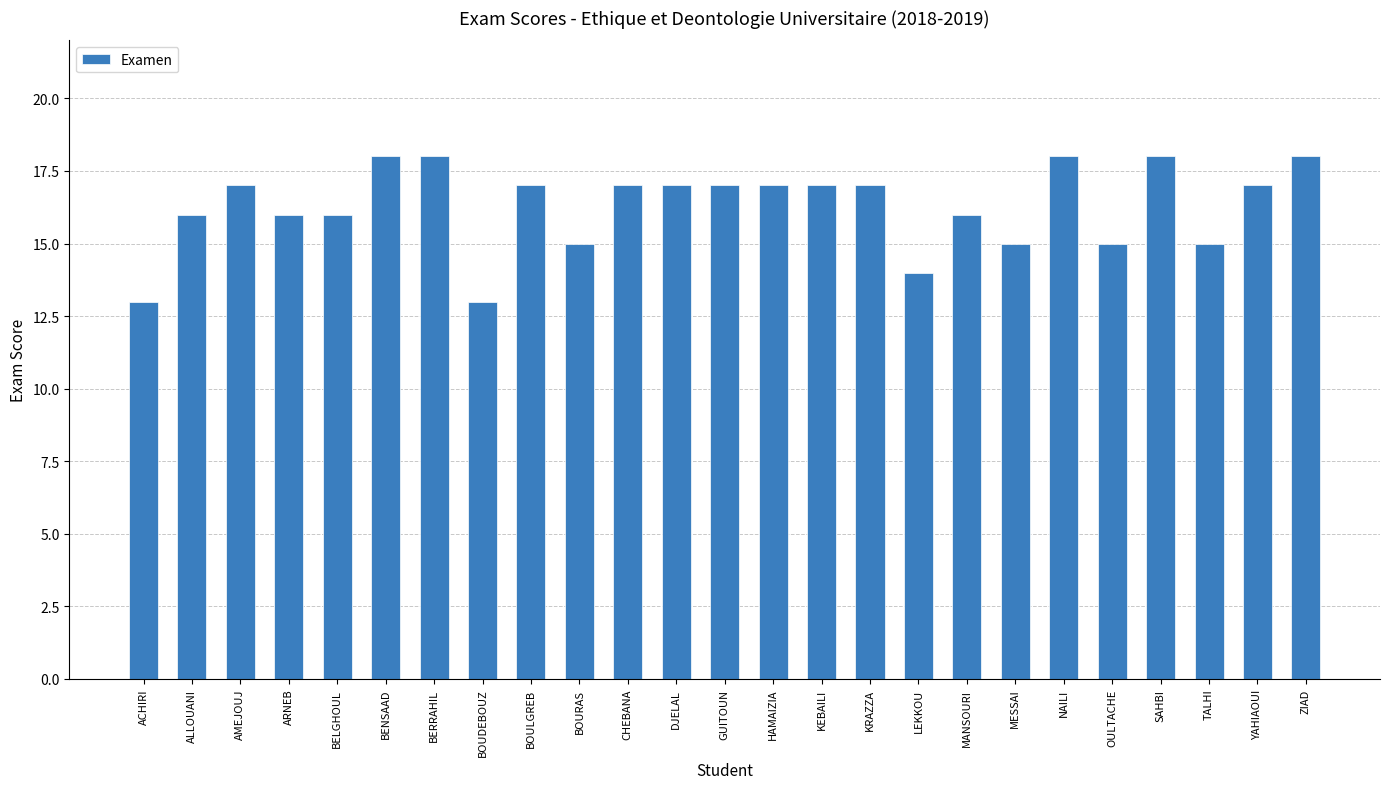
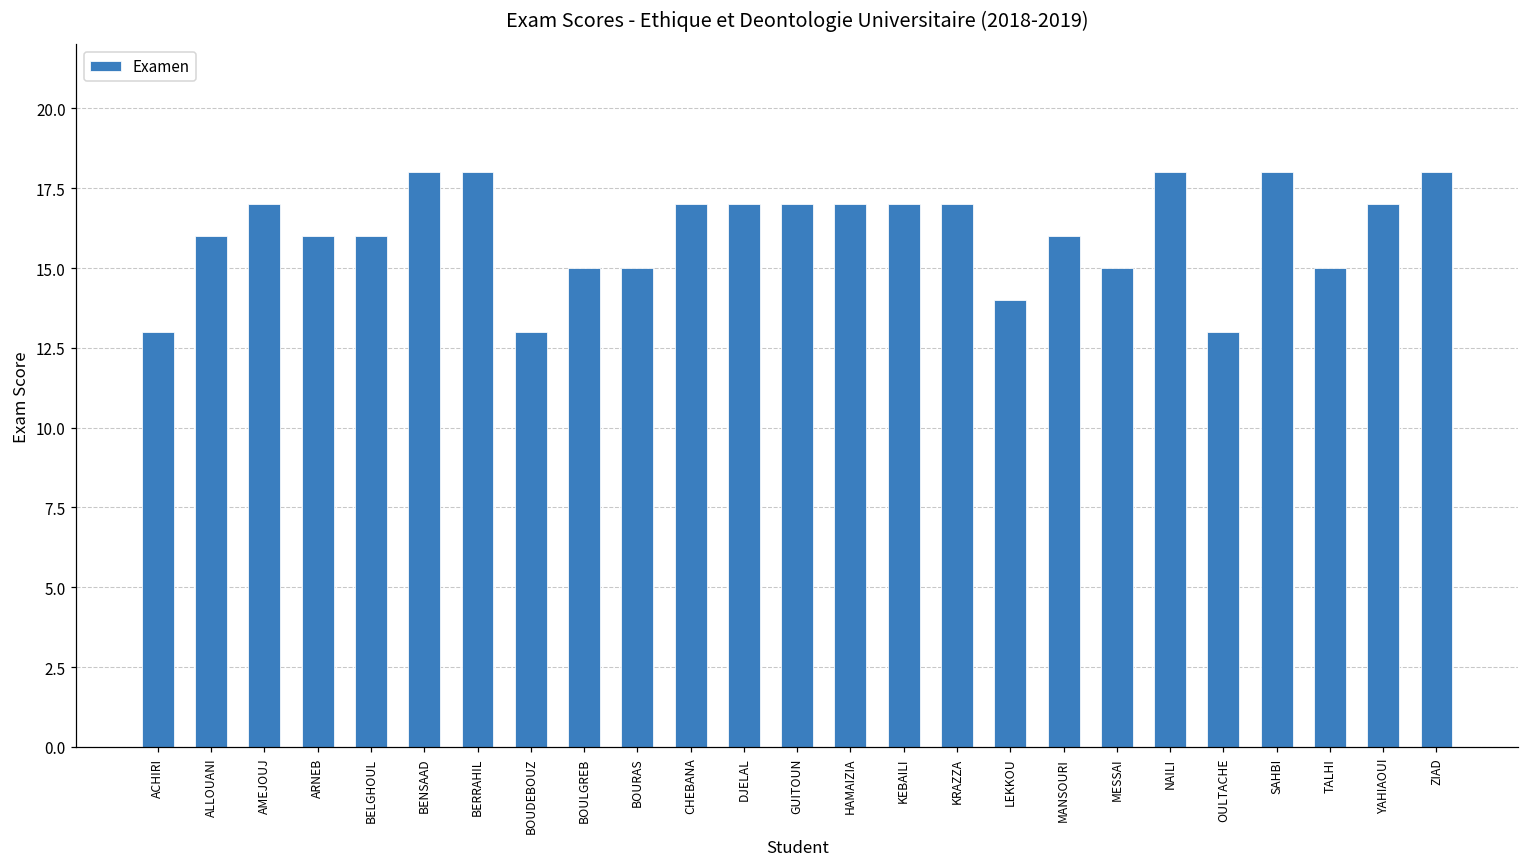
  {
    "ACHIRI": 13,
    "ALLOUANI": 16,
    "AMEJOUJ": 17,
    "ARNEB": 16,
    "BELGHOUL": 16,
    "BENSAAD": 18,
    "BERRAHIL": 18,
    "BOUDEBOUZ": 13,
-   "BOULGREB": 17,
+   "BOULGREB": 15,
    "BOURAS": 15,
    "CHEBANA": 17,
    "DJELAL": 17,
    "GUITOUN": 17,
    "HAMAIZIA": 17,
    "KEBAILI": 17,
    "KRAZZA": 17,
    "LEKKOU": 14,
    "MANSOURI": 16,
    "MESSAI": 15,
    "NAILI": 18,
-   "OULTACHE": 15,
+   "OULTACHE": 13,
    "SAHBI": 18,
    "TALHI": 15,
    "YAHIAOUI": 17,
    "ZIAD": 18
  }
